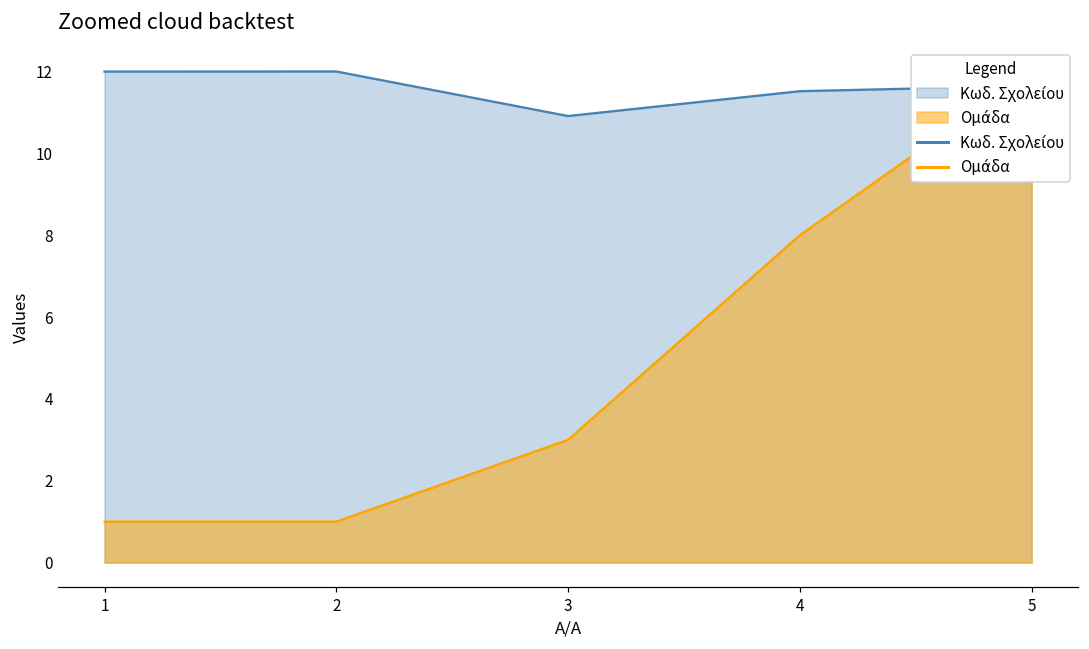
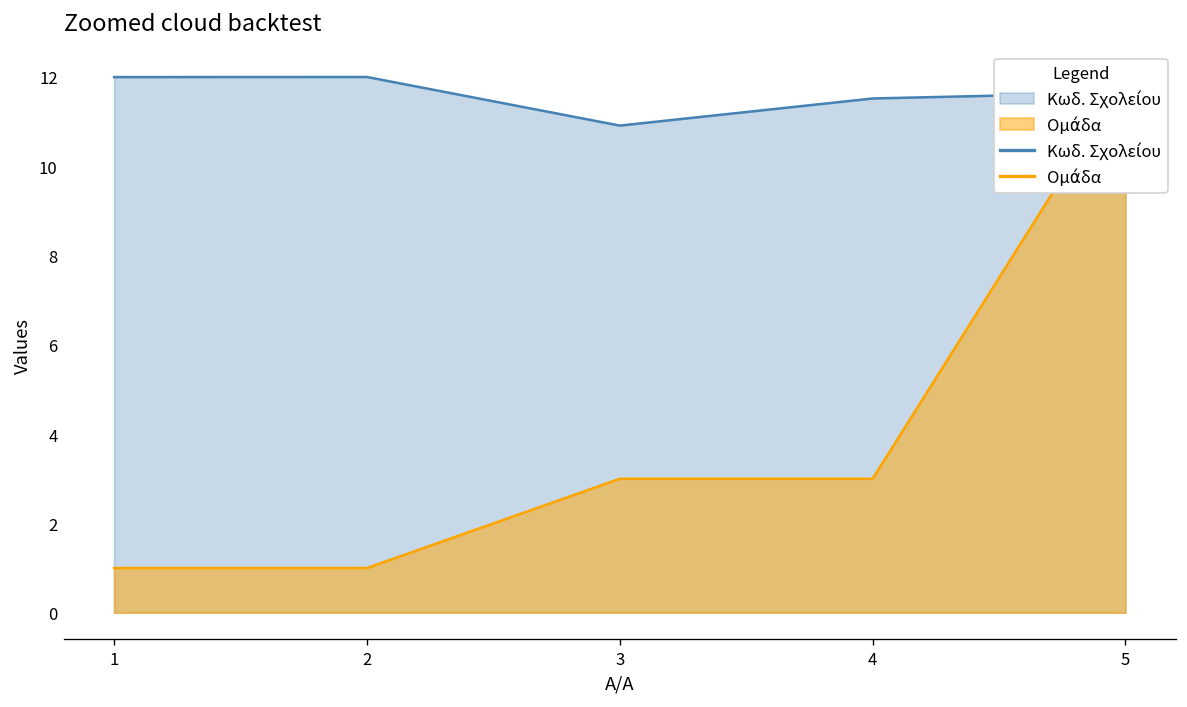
  {
    "Κωδ. Σχολείου": {
      "1": 12,
      "2": 12,
      "3": 10.9,
      "4": 11.5
    },
    "Ομάδα": {
      "1": 1,
      "2": 1,
      "3": 3,
-     "4": 8
+     "4": 3
    }
  }
